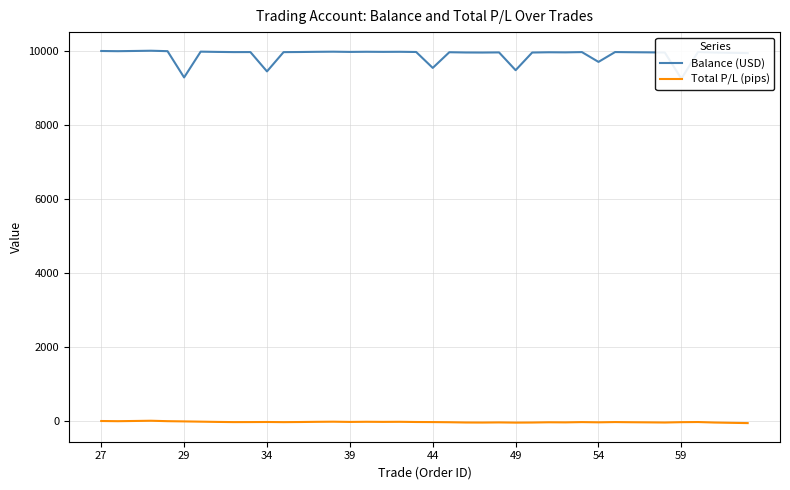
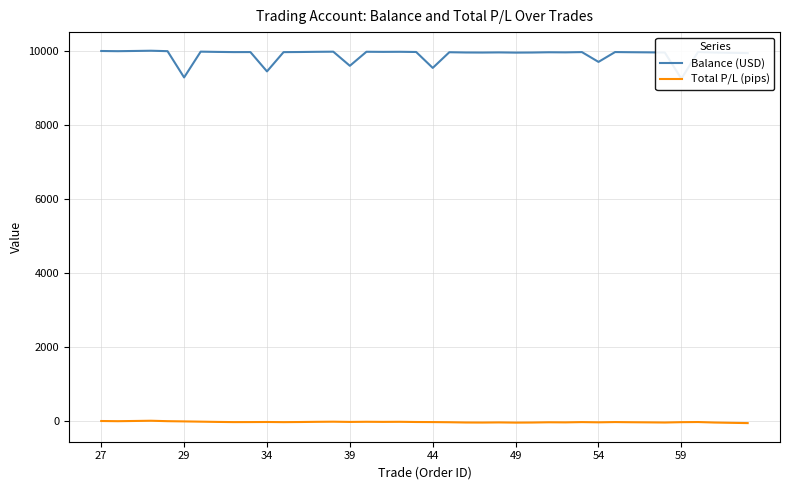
  {
    "Balance (USD)": {
      "27": 10000,
      "29": 9300,
      "34": 9500,
-     "39": 10000,
+     "39": 9600,
      "44": 9500,
-     "49": 9500,
+     "49": 10000,
      "54": 9700
    },
    "Total P/L (pips)": {
      "27": 0,
      "29": 0,
      "34": 0,
      "39": 0,
      "44": 0,
      "49": 0,
      "54": 0,
      "59": 0
    }
  }
